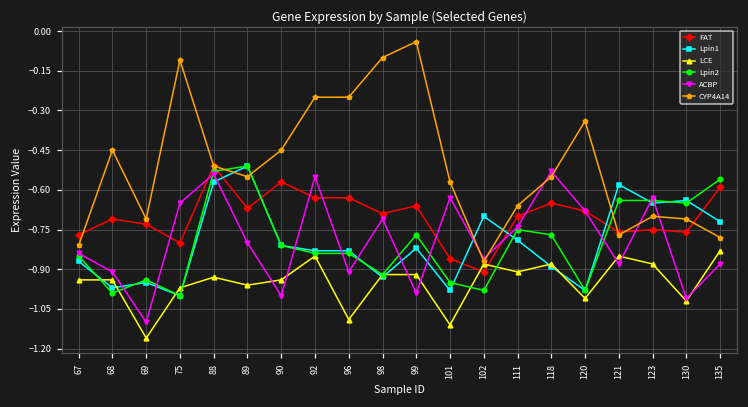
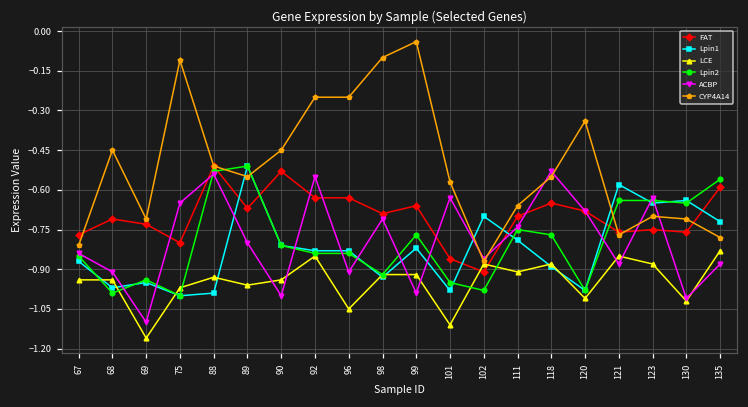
  {
    "FAT": {
      "67": -0.77,
      "68": -0.71,
      "69": -0.73,
      "75": -0.80,
      "89": -0.67,
-     "90": -0.57,
+     "90": -0.53,
      "92": -0.63,
      "96": -0.63,
      "98": -0.69,
      "99": -0.66,
      "101": -0.86,
      "102": -0.91,
      "111": -0.70,
      "118": -0.65,
      "123": -0.75,
      "130": -0.76,
      "135": -0.59
    },
    "Lpin1": {
      "67": -0.87,
      "68": -0.97,
-     "88": -0.57,
+     "88": -0.99,
      "99": -0.82,
      "101": -0.98,
      "102": -0.70,
      "111": -0.79,
      "121": -0.58,
      "135": -0.72
    },
    "LCE": {
      "67": -0.94,
      "68": -0.94,
      "69": -1.16,
      "75": -0.97,
      "88": -0.93,
      "89": -0.96,
      "90": -0.94,
-     "96": -1.09,
+     "96": -1.05,
      "99": -0.92,
      "101": -1.11,
      "111": -0.91,
      "120": -1.01,
      "121": -0.85,
      "123": -0.88,
      "135": -0.83
    },
    "Lpin2": {
      "68": -0.99,
      "99": -0.77,
      "101": -0.95,
      "102": -0.98,
      "118": -0.77,
      "121": -0.64,
      "135": -0.56
    },
    "ACBP": {
      "68": -0.91,
      "69": -1.10,
      "75": -0.65,
      "89": -0.80,
      "90": -1.00,
      "92": -0.55,
      "96": -0.91,
      "98": -0.71,
      "99": -0.99,
      "101": -0.63,
      "118": -0.53,
      "121": -0.88,
      "135": -0.88
    },
    "CYP4A14": {
      "67": -0.81,
      "68": -0.45,
      "69": -0.71,
      "75": -0.11,
      "89": -0.55,
      "90": -0.45,
      "92": -0.25,
      "96": -0.25,
      "98": -0.10,
      "99": -0.04,
      "101": -0.57,
      "111": -0.66,
      "118": -0.55,
      "120": -0.34,
      "123": -0.70,
      "130": -0.71,
      "135": -0.78
    }
  }
